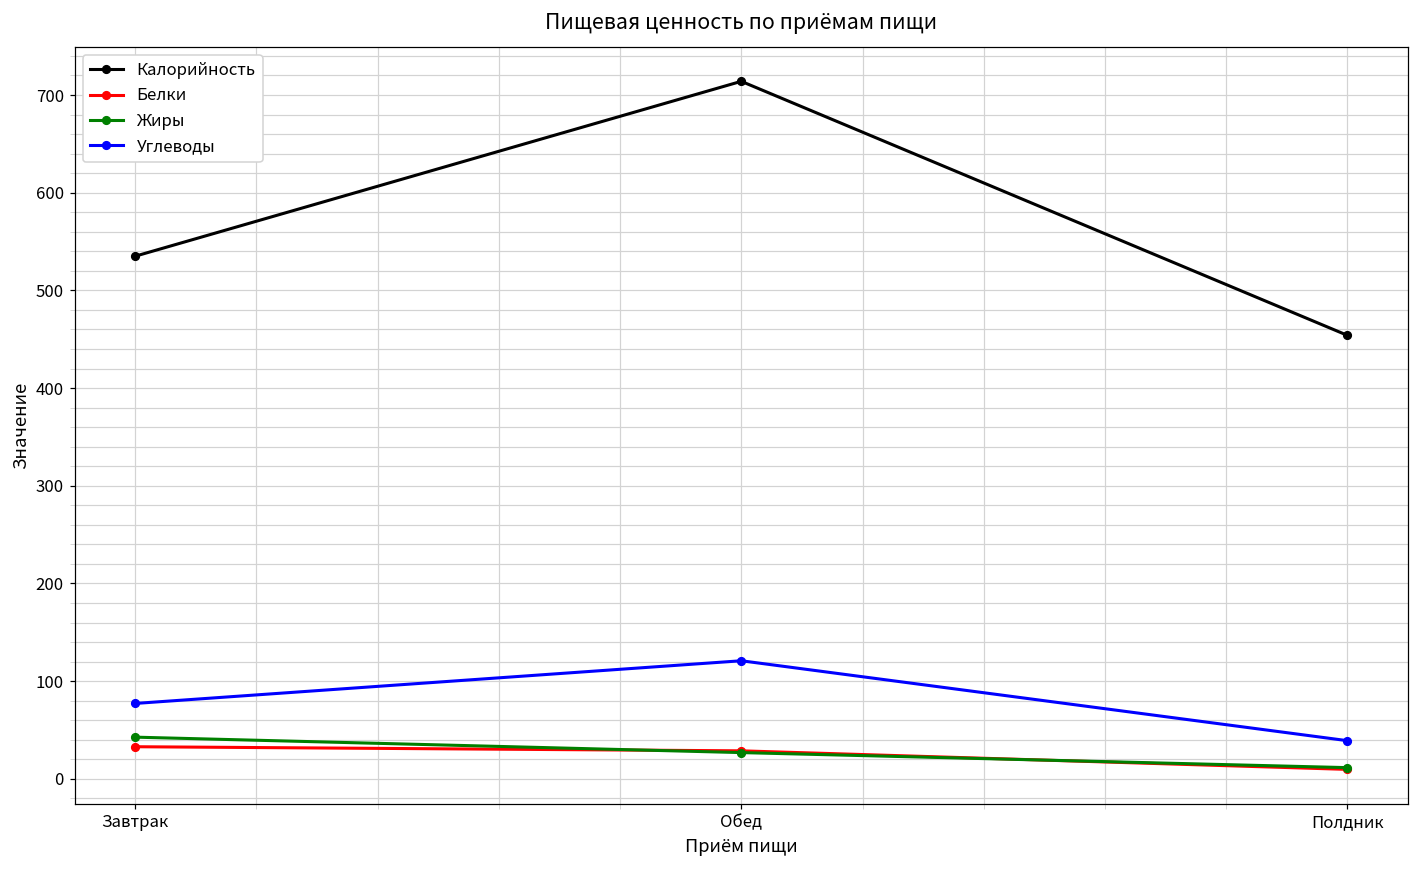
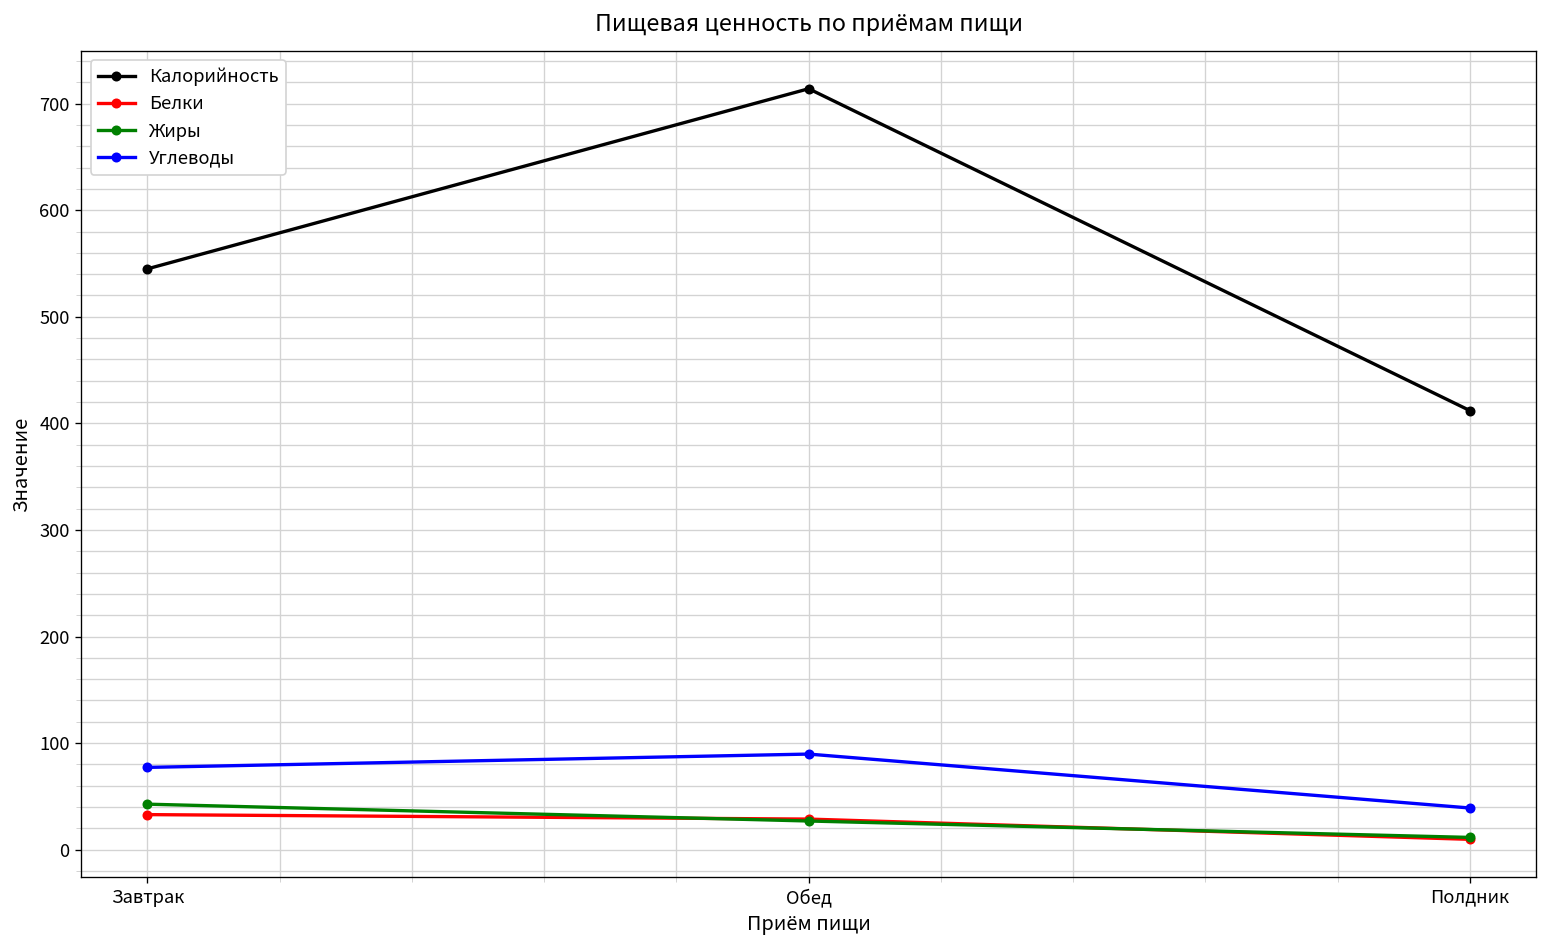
  {
    "Калорийность": {
-     "Завтрак": 540,
+     "Завтрак": 550,
      "Обед": 710,
-     "Полдник": 450
+     "Полдник": 410
    },
    "Белки": {
      "Завтрак": 30
    },
    "Жиры": {
      "Завтрак": 40
    },
    "Углеводы": {
      "Завтрак": 80,
-     "Обед": 120,
+     "Обед": 90,
      "Полдник": 40
    }
  }
